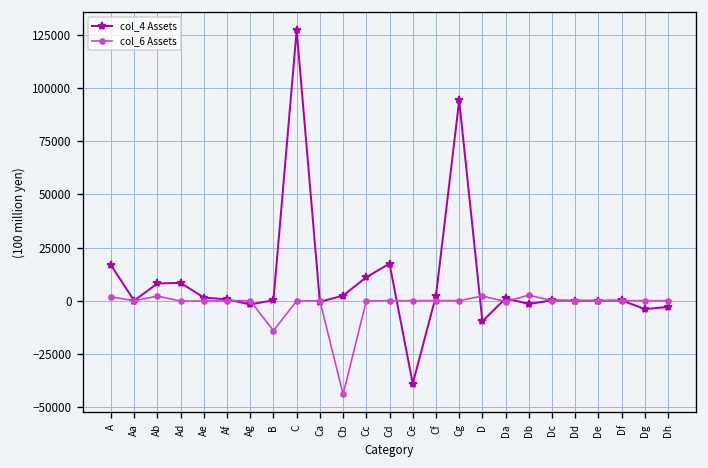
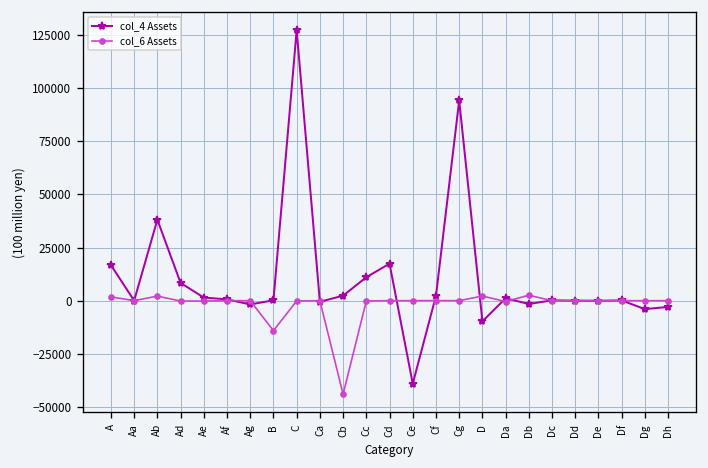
  {
    "col_4 Assets": {
      "A": 17000,
-     "Ab": 8000,
+     "Ab": 38000,
      "Ad": 8000,
      "Ae": 1000,
      "Ag": -2000,
      "B": 0,
      "C": 127000,
      "Cb": 2000,
      "Cc": 11000,
      "Cd": 17000,
      "Ce": -39000,
      "Cf": 2000,
      "Cg": 94000,
      "D": -10000,
      "Da": 1000,
      "Db": -2000,
      "Dg": -4000,
      "Dh": -3000
    },
    "col_6 Assets": {
      "A": 2000,
      "Ab": 2000,
      "Ad": 0,
      "Ae": 0,
      "Ag": 0,
      "B": -14000,
      "C": 0,
      "Cb": -44000,
      "Cc": 0,
      "Cd": 0,
      "Ce": 0,
      "Cf": 0,
      "Cg": 0,
      "D": 2000,
      "Da": 0,
      "Db": 3000,
      "Dg": 0,
      "Dh": 0
    }
  }
